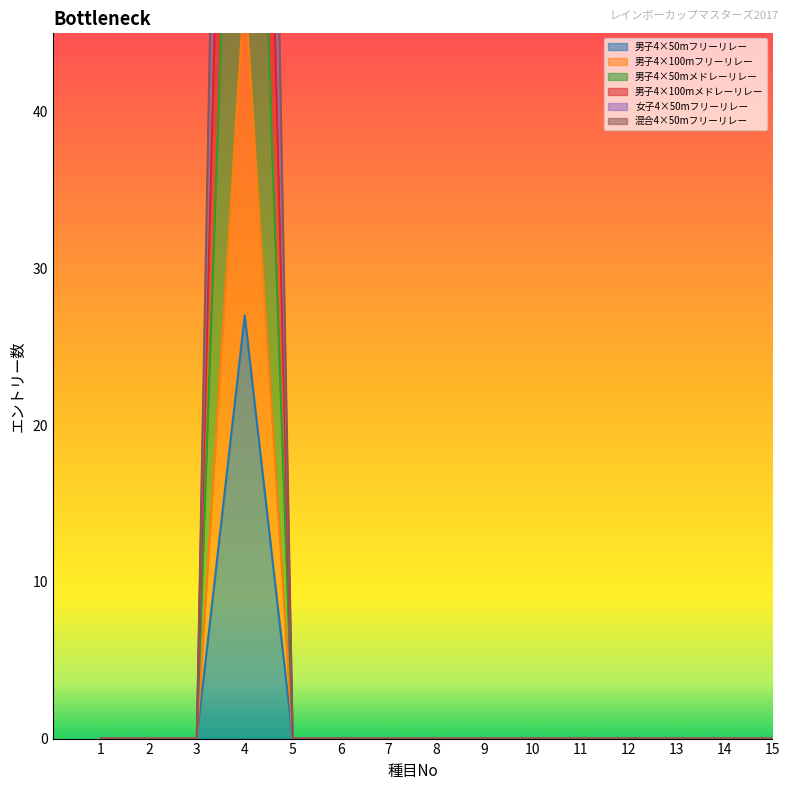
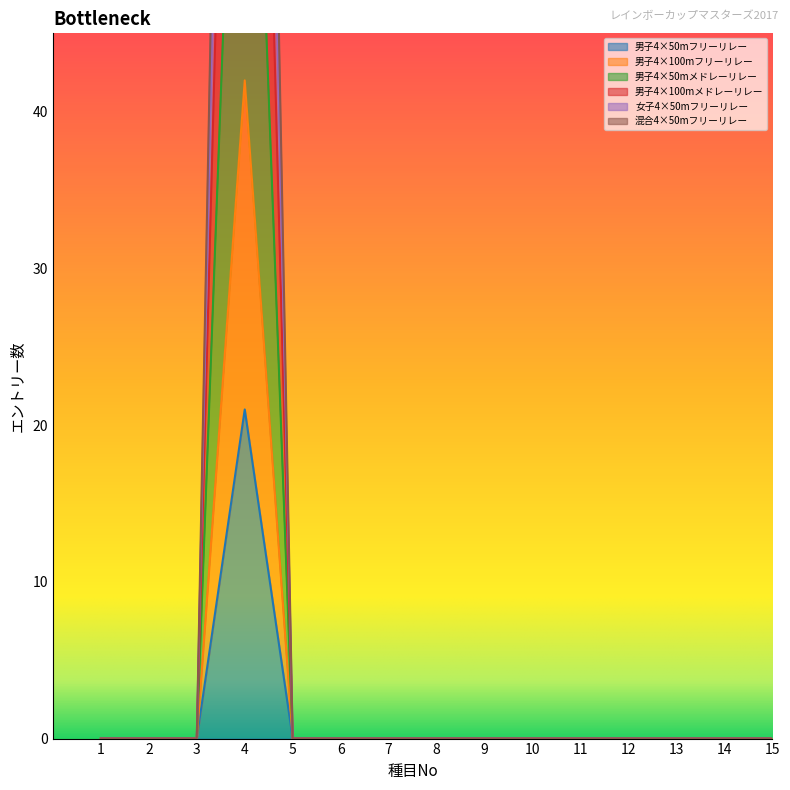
  {
    "男子4×50mフリーリレー": {
-     "4": 27
+     "4": 21
    }
  }
